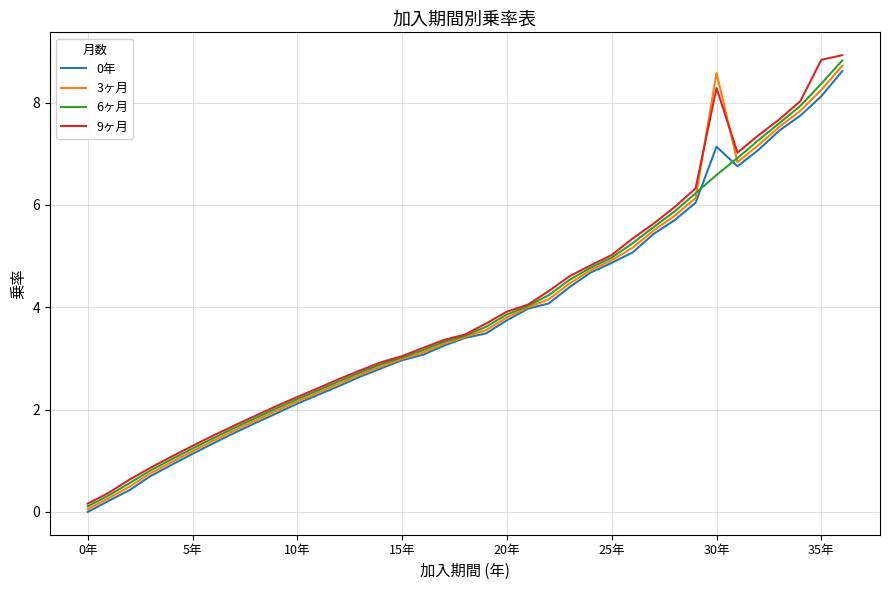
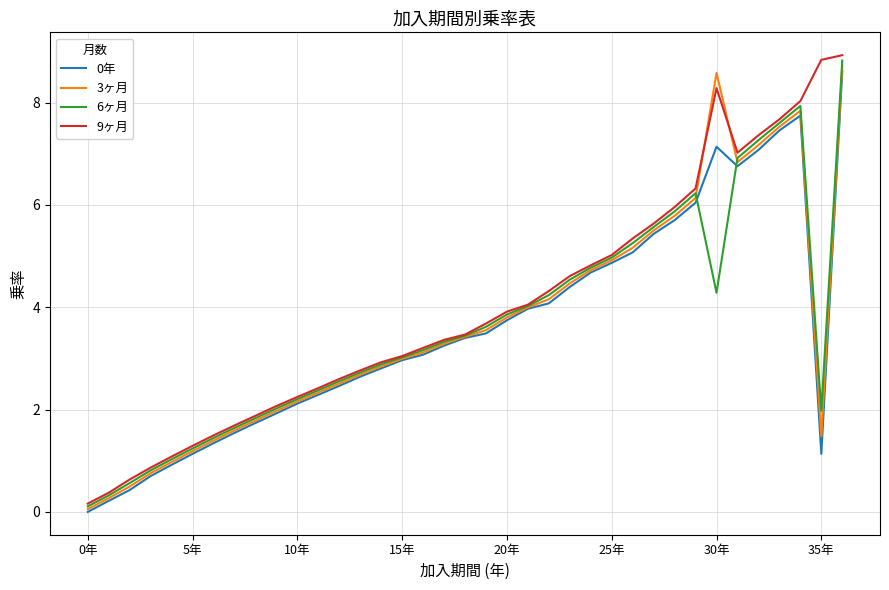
  {
    "0年": {
      "0年": 0.0,
      "5年": 1.1,
      "20年": 3.7,
      "25年": 4.9,
      "30年": 7.1,
-     "35年": 8.1
+     "35年": 1.1
    },
    "3ヶ月": {
      "0年": 0.1,
      "5年": 1.2,
      "20年": 3.8,
      "25年": 4.9,
      "30年": 8.6,
-     "35年": 8.2
+     "35年": 1.5
    },
    "6ヶ月": {
      "0年": 0.1,
      "5年": 1.2,
      "20年": 3.9,
      "25年": 5.0,
-     "30年": 6.6,
-     "35年": 8.4
+     "30年": 4.3,
+     "35年": 2.0
    },
    "9ヶ月": {
      "0年": 0.2,
      "5年": 1.3,
      "20年": 3.9,
      "25年": 5.0,
      "30年": 8.3,
      "35年": 8.8
    }
  }
